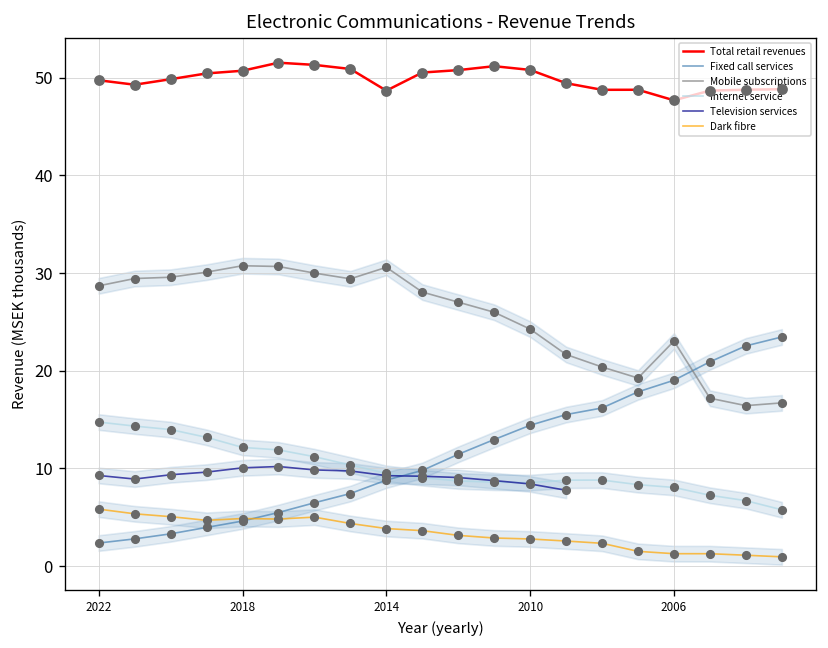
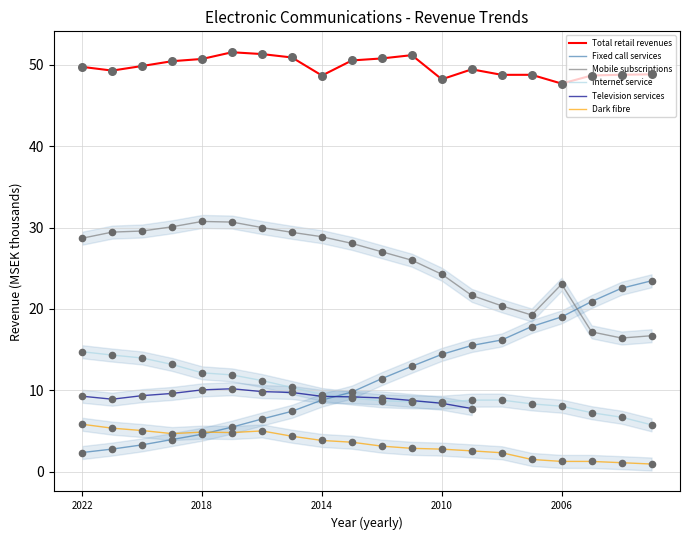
  {
    "Total retail revenues": {
      "2022": 50,
      "2018": 51,
      "2014": 49,
-     "2010": 51,
+     "2010": 48,
      "2006": 48
    },
    "Mobile subscriptions": {
      "2022": 29,
      "2018": 31,
-     "2014": 31,
+     "2014": 29,
      "2010": 24,
      "2006": 23
    },
    "Television services": {
      "2022": 9,
      "2018": 10
    },
    "Dark fibre": {
      "2022": 6,
      "2014": 4,
      "2010": 3,
      "2006": 1
    }
  }
